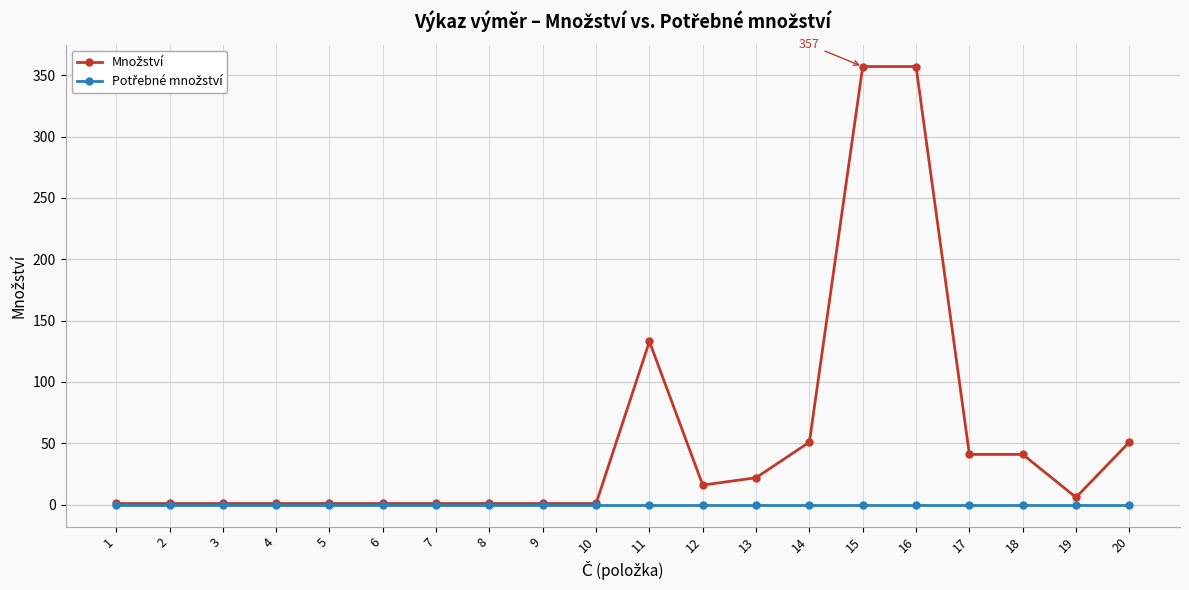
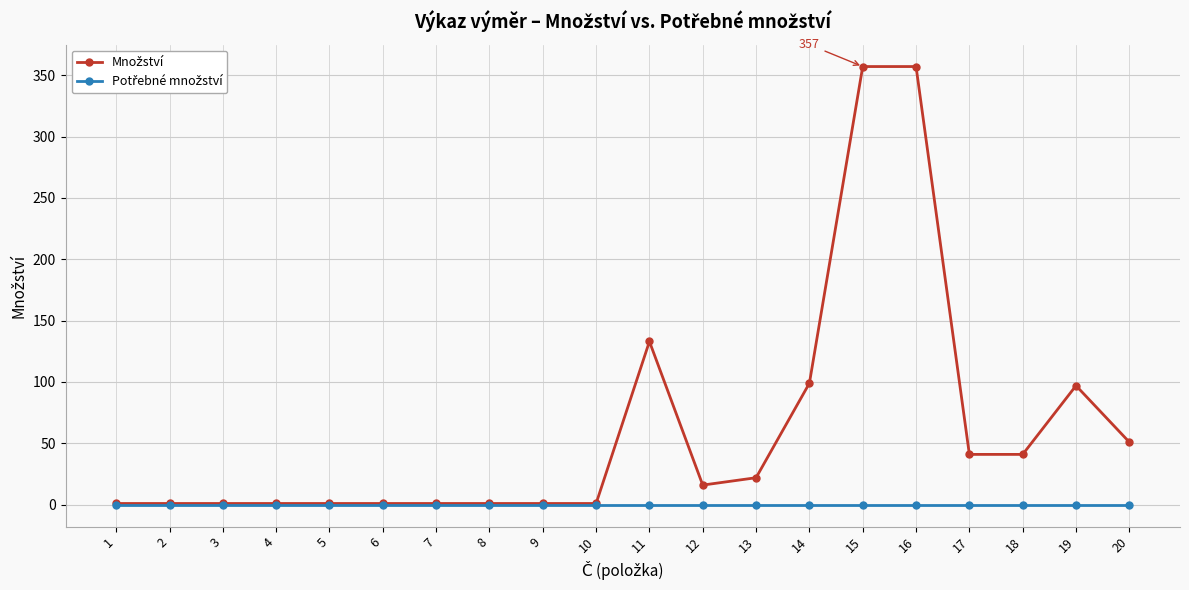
  {
    "Množství": {
      "11": 133,
      "12": 16,
      "13": 22,
-     "14": 51,
+     "14": 99,
      "16": 357,
      "17": 41,
      "18": 41,
-     "19": 6,
+     "19": 97,
      "20": 51
    },
    "Potřebné množství": {
      "11": 0,
      "12": 0,
      "13": 0,
      "14": 0,
      "15": 0,
      "16": 0,
      "17": 0,
      "18": 0,
      "19": 0,
      "20": 0
    }
  }
